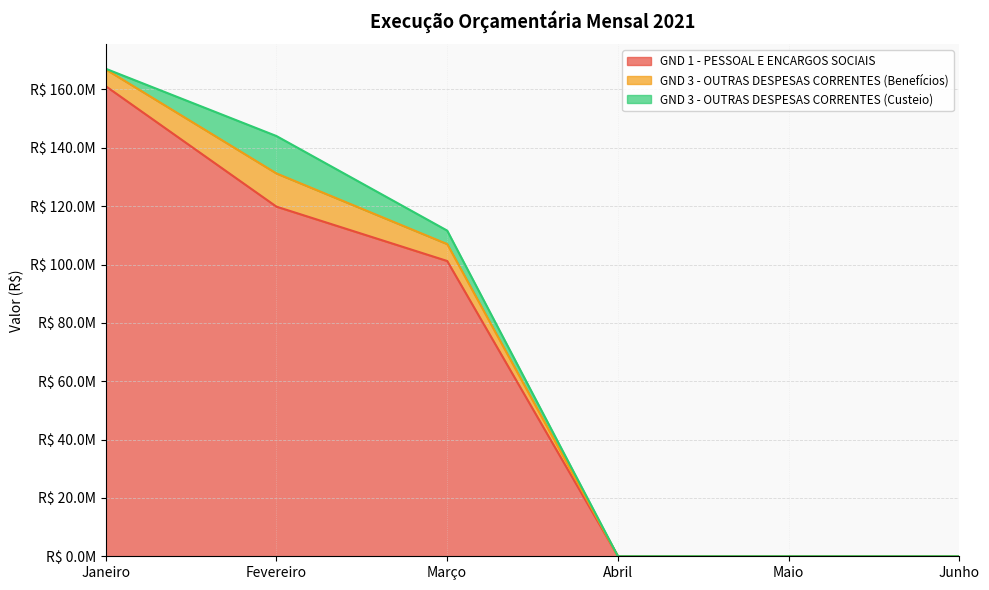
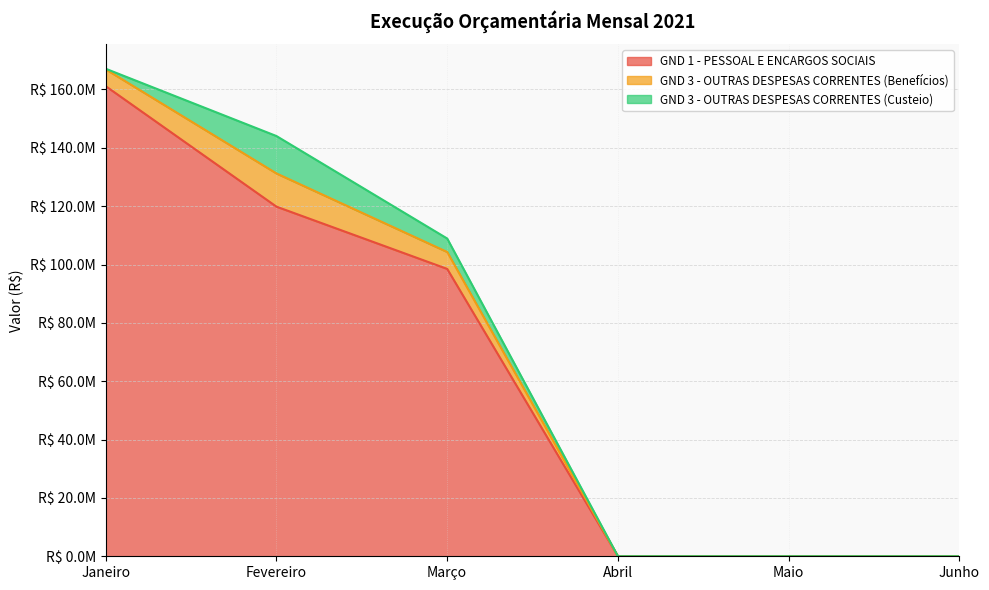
  {
    "GND 1 - PESSOAL E ENCARGOS SOCIAIS": {
      "Janeiro": "R$ 161000000",
      "Fevereiro": "R$ 120000000",
-     "Março": "R$ 101000000"
+     "Março": "R$ 98000000"
    },
    "GND 3 - OUTRAS DESPESAS CORRENTES (Benefícios)": {
      "Fevereiro": "R$ 11000000",
      "Março": "R$ 6000000"
    },
    "GND 3 - OUTRAS DESPESAS CORRENTES (Custeio)": {
      "Fevereiro": "R$ 13000000",
      "Março": "R$ 5000000"
    }
  }
